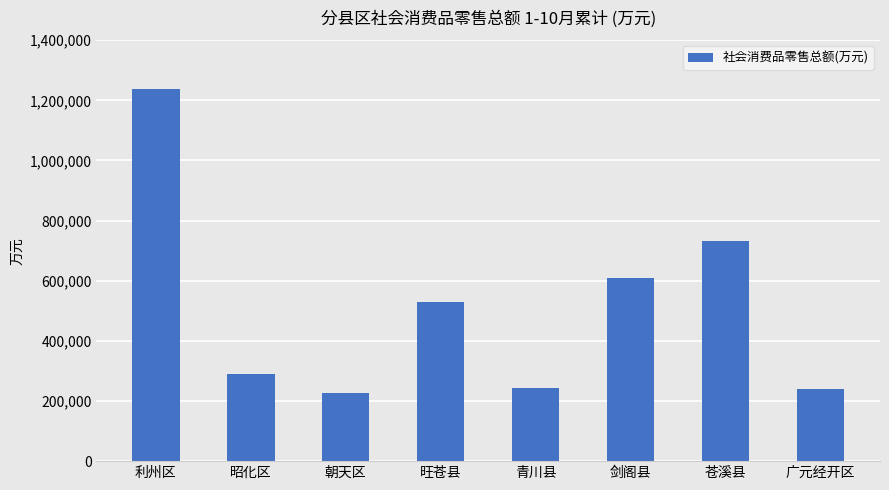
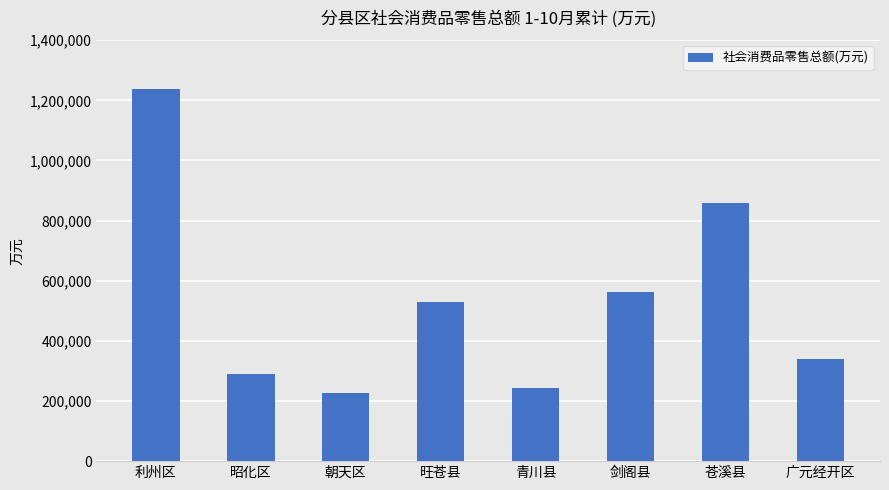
  {
    "利州区": "1,240,000",
    "昭化区": "290,000",
    "朝天区": "230,000",
    "旺苍县": "530,000",
    "青川县": "240,000",
-   "剑阁县": "610,000",
-   "苍溪县": "730,000",
-   "广元经开区": "240,000"
+   "剑阁县": "560,000",
+   "苍溪县": "860,000",
+   "广元经开区": "340,000"
  }
